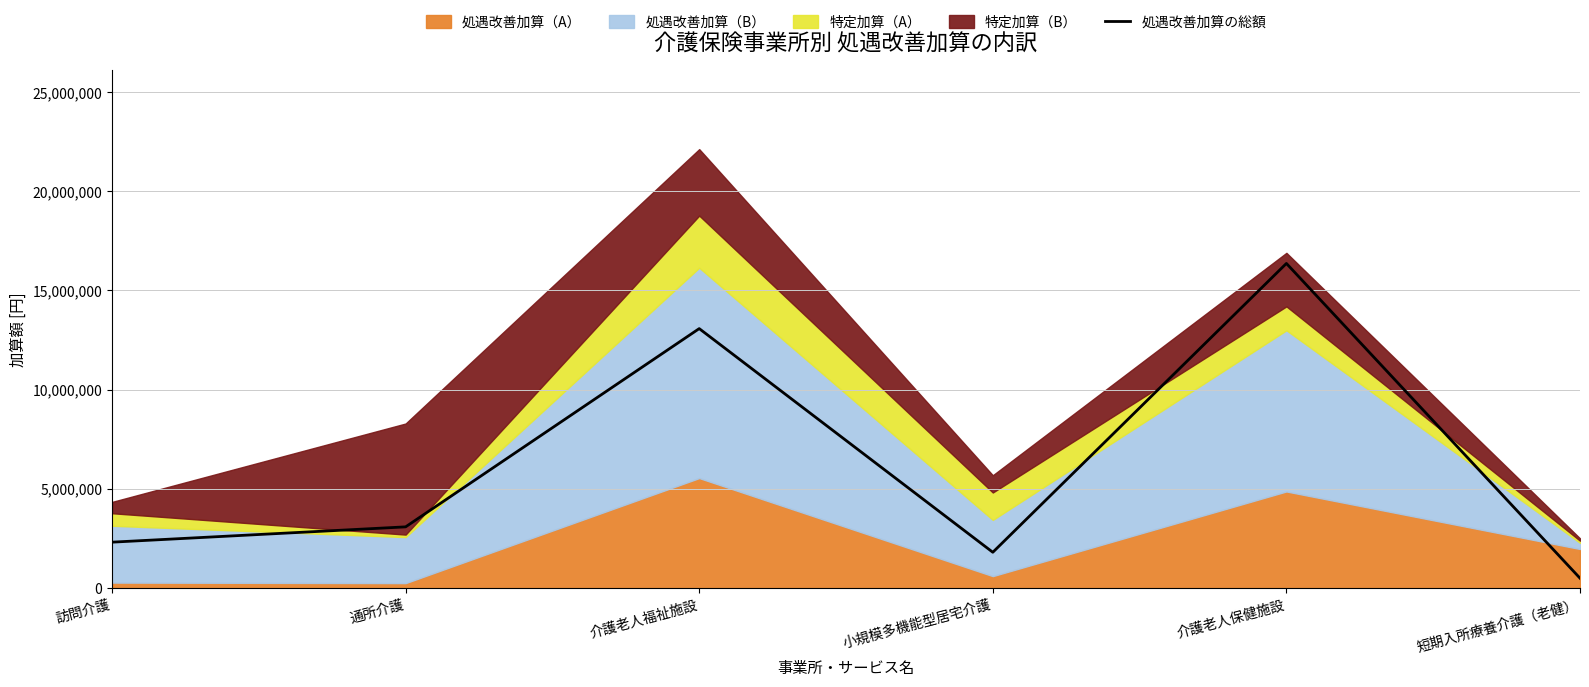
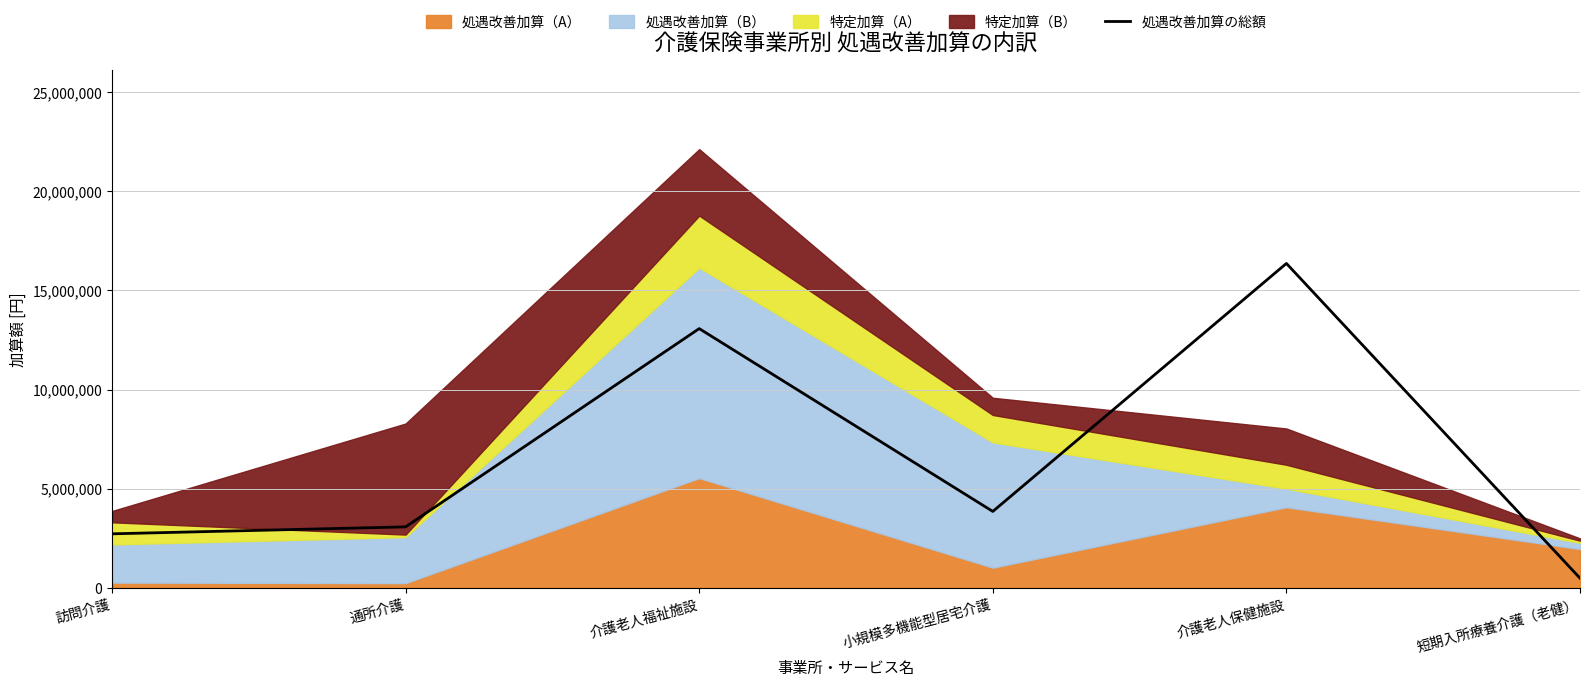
  {
    "処遇改善加算の総額": {
-     "訪問介護": "2,300,000",
+     "訪問介護": "2,700,000",
      "通所介護": "3,100,000",
      "介護老人福祉施設": "13,100,000",
-     "小規模多機能型居宅介護": "1,800,000",
+     "小規模多機能型居宅介護": "3,900,000",
      "介護老人保健施設": "16,400,000",
      "短期入所療養介護（老健）": "500,000"
    },
    "処遇改善加算（A）": {
      "訪問介護": "300,000",
      "通所介護": "300,000",
      "介護老人福祉施設": "5,500,000",
-     "小規模多機能型居宅介護": "600,000",
-     "介護老人保健施設": "4,900,000",
+     "小規模多機能型居宅介護": "1,000,000",
+     "介護老人保健施設": "4,100,000",
      "短期入所療養介護（老健）": "2,000,000"
    },
    "処遇改善加算（B）": {
-     "訪問介護": "2,900,000",
+     "訪問介護": "1,900,000",
      "介護老人福祉施設": "10,600,000",
-     "小規模多機能型居宅介護": "2,800,000",
-     "介護老人保健施設": "8,100,000"
+     "小規模多機能型居宅介護": "6,300,000",
+     "介護老人保健施設": "900,000"
    },
    "特定加算（A）": {
-     "訪問介護": "600,000",
+     "訪問介護": "1,100,000",
      "介護老人福祉施設": "2,600,000",
      "小規模多機能型居宅介護": "1,400,000",
      "介護老人保健施設": "1,200,000"
    },
    "特定加算（B）": {
      "訪問介護": "600,000",
      "通所介護": "5,600,000",
      "介護老人福祉施設": "3,300,000",
      "小規模多機能型居宅介護": "900,000",
-     "介護老人保健施設": "2,700,000"
+     "介護老人保健施設": "1,800,000"
    }
  }
